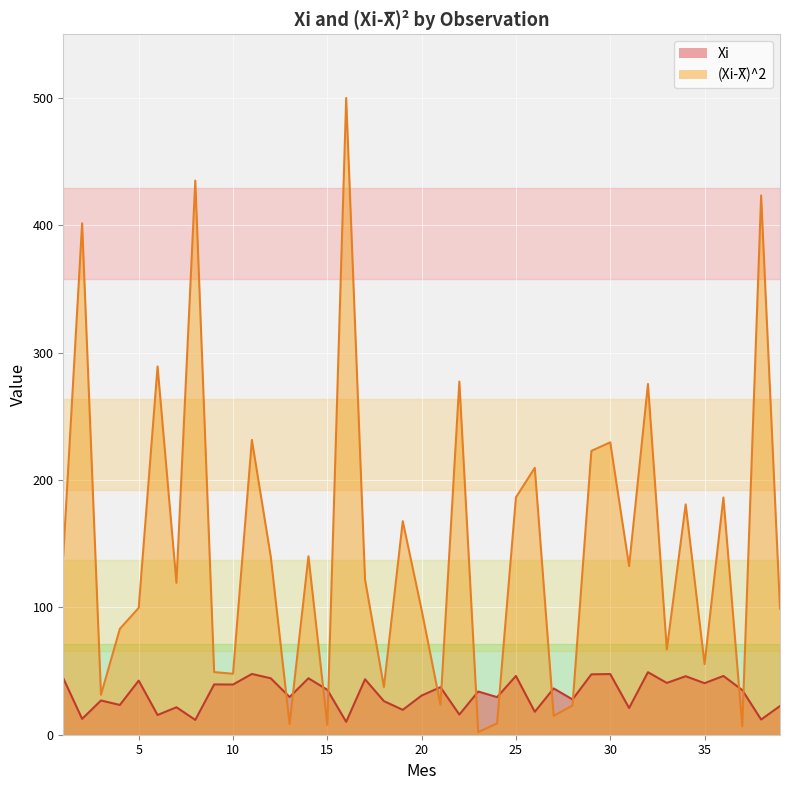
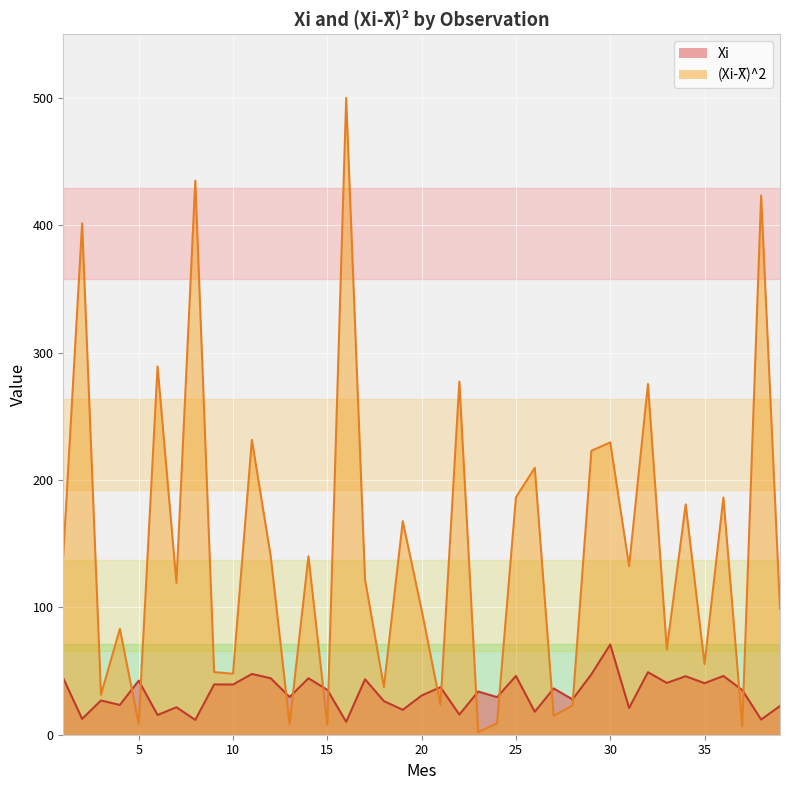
  {
    "Xi": {
      "5": 42,
      "10": 39,
      "15": 35,
      "20": 31,
      "25": 46,
-     "30": 48,
+     "30": 71,
      "35": 40
    },
    "(Xi-X̅)^2": {
-     "5": 100,
+     "5": 9,
      "10": 48,
      "15": 8,
      "20": 98,
      "25": 186,
      "30": 230,
      "35": 55
    }
  }
